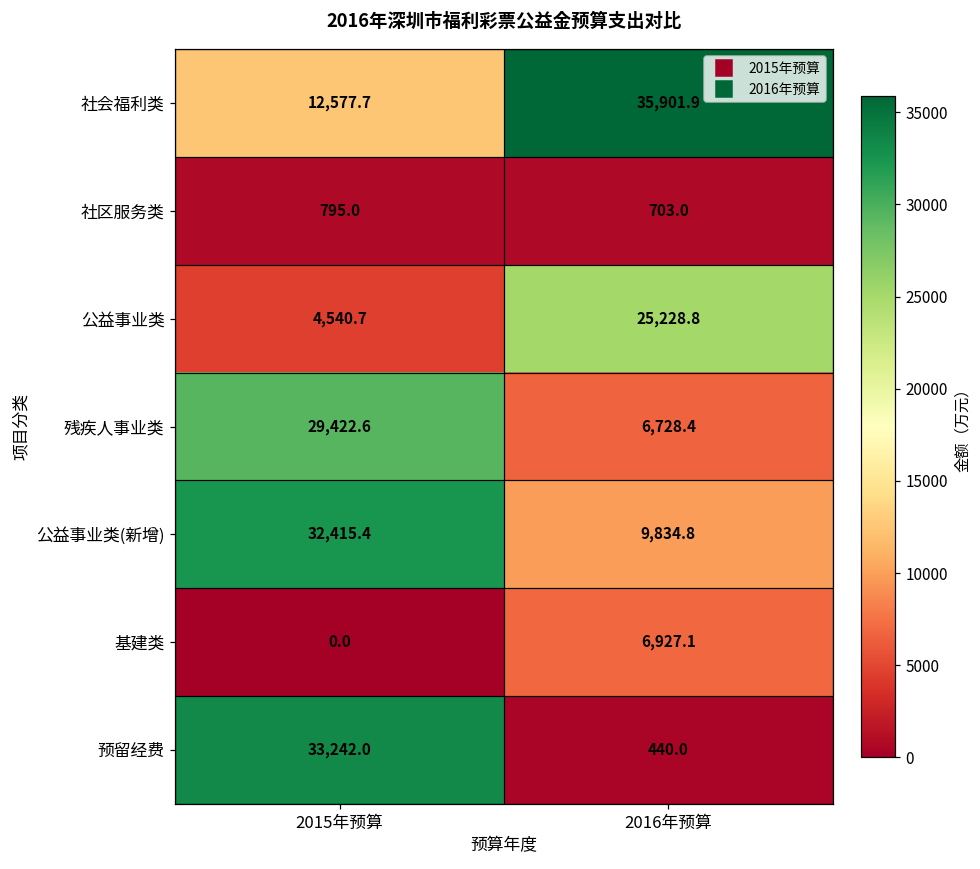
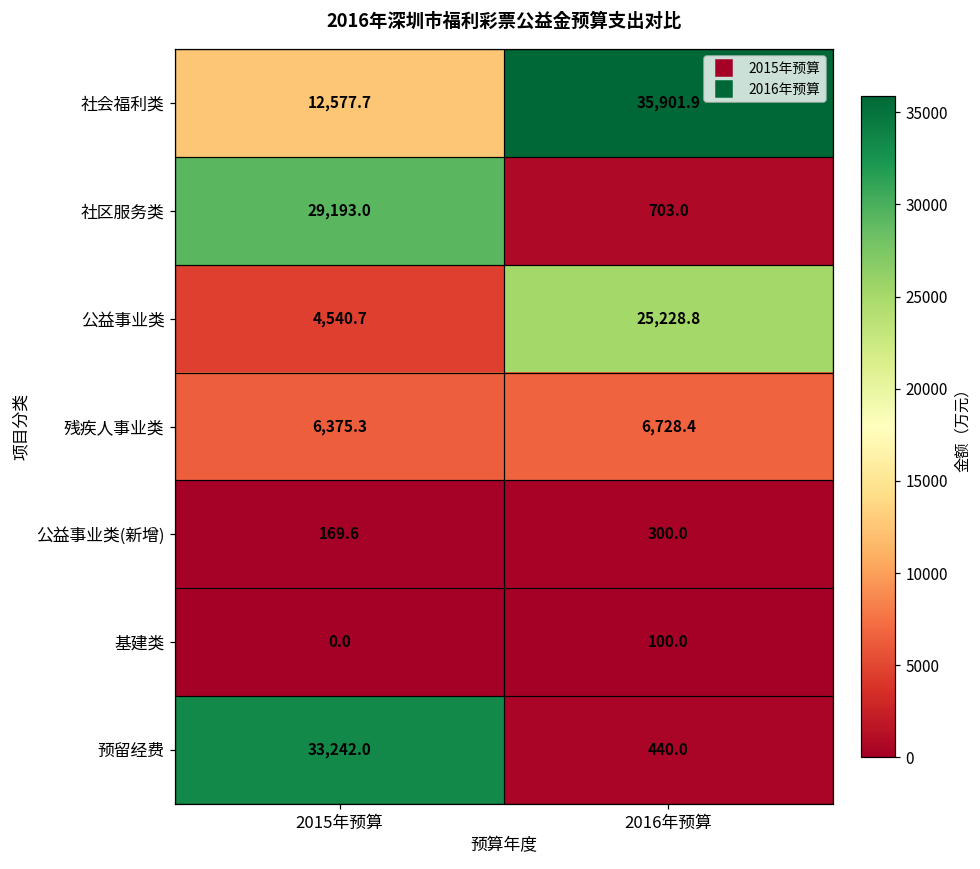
  {
    "社会福利类": {
      "2015年预算": "12,577.7",
      "2016年预算": "35,901.9"
    },
    "社区服务类": {
-     "2015年预算": "795.0",
+     "2015年预算": "29,193.0",
      "2016年预算": "703.0"
    },
    "公益事业类": {
      "2015年预算": "4,540.7",
      "2016年预算": "25,228.8"
    },
    "残疾人事业类": {
-     "2015年预算": "29,422.6",
+     "2015年预算": "6,375.3",
      "2016年预算": "6,728.4"
    },
    "公益事业类(新增)": {
-     "2015年预算": "32,415.4",
-     "2016年预算": "9,834.8"
+     "2015年预算": "169.6",
+     "2016年预算": "300.0"
    },
    "基建类": {
      "2015年预算": "0.0",
-     "2016年预算": "6,927.1"
+     "2016年预算": "100.0"
    },
    "预留经费": {
      "2015年预算": "33,242.0",
      "2016年预算": "440.0"
    }
  }
